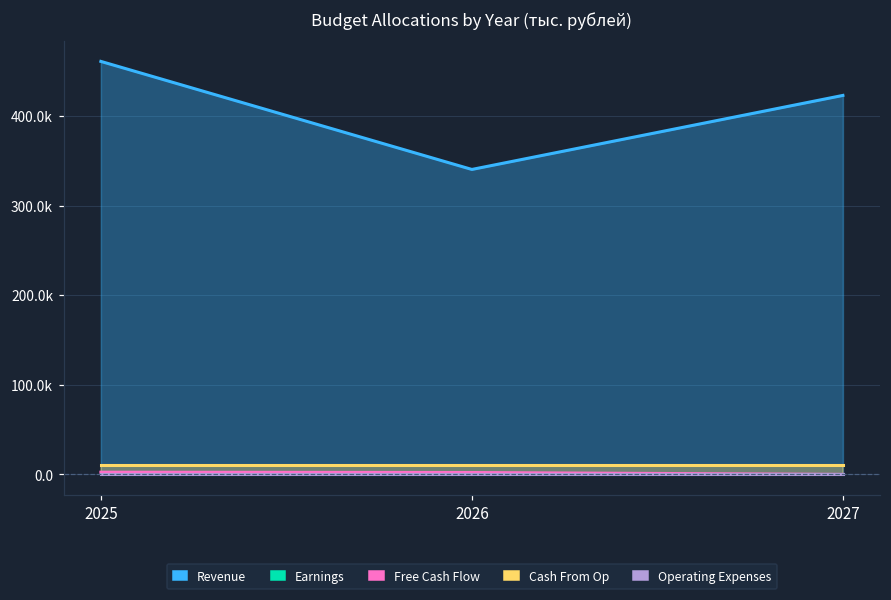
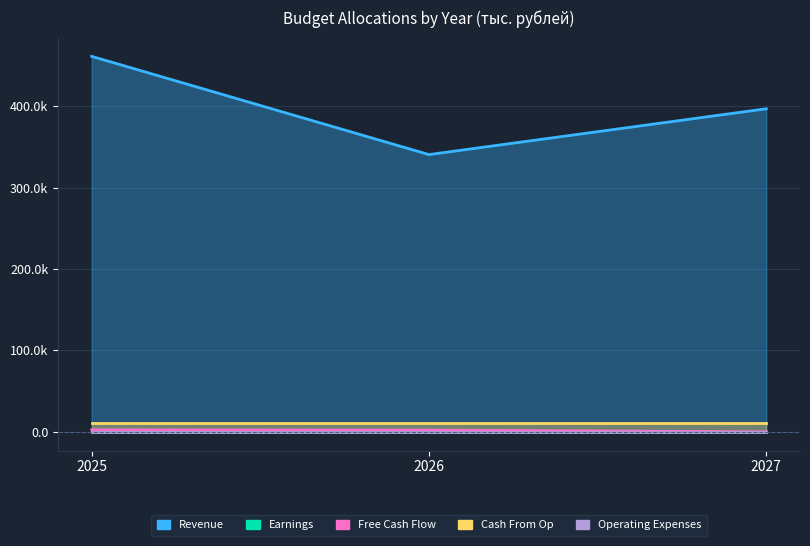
  {
    "Revenue": {
      "2025": 460000,
      "2026": 340000,
-     "2027": 420000
+     "2027": 400000
    },
    "Cash From Op": {
      "2025": 10000,
      "2026": 10000,
      "2027": 10000
    }
  }
